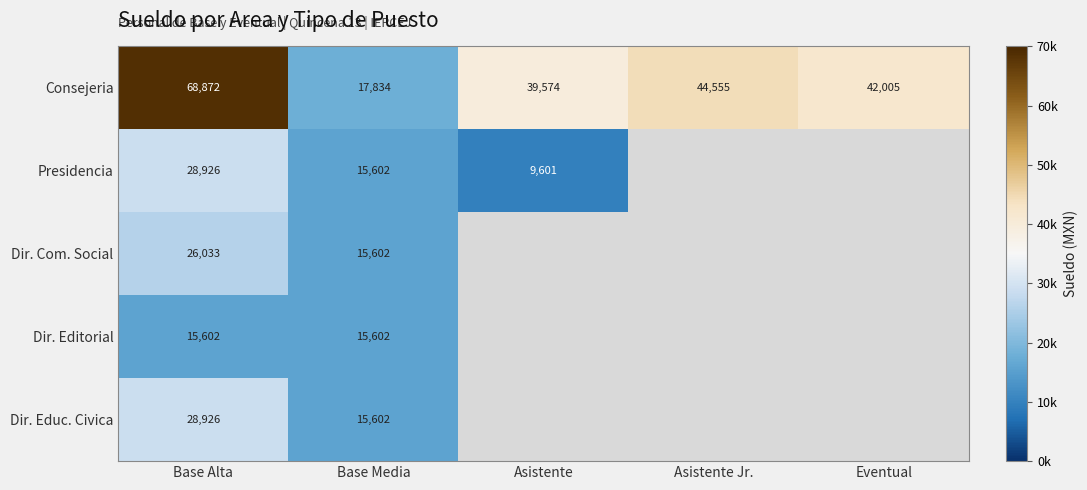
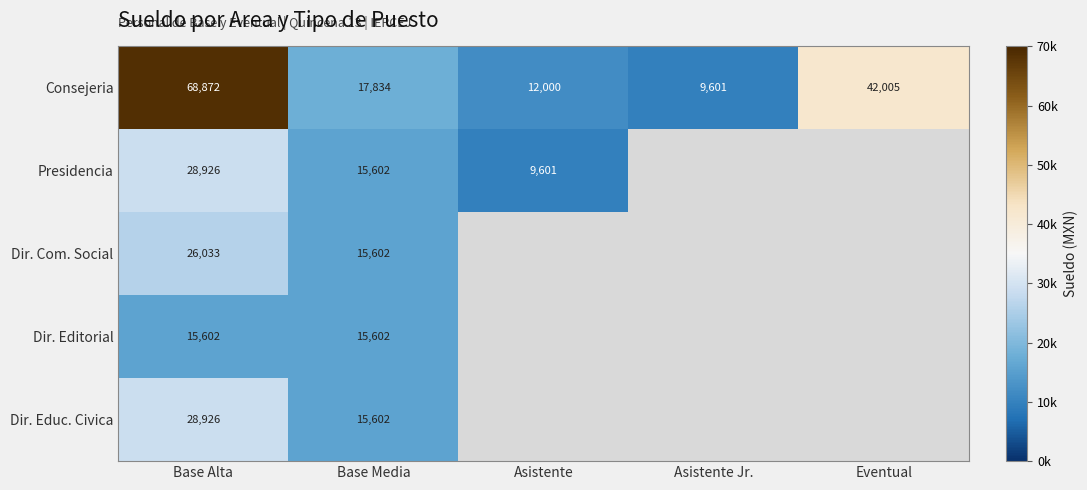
  {
    "Consejeria": {
      "Base Alta": "68,872",
      "Base Media": "17,834",
-     "Asistente": "39,574",
-     "Asistente Jr.": "44,555",
+     "Asistente": "12,000",
+     "Asistente Jr.": "9,601",
      "Eventual": "42,005"
    },
    "Presidencia": {
      "Base Alta": "28,926",
      "Base Media": "15,602",
      "Asistente": "9,601"
    },
    "Dir. Com. Social": {
      "Base Alta": "26,033",
      "Base Media": "15,602"
    },
    "Dir. Editorial": {
      "Base Alta": "15,602",
      "Base Media": "15,602"
    },
    "Dir. Educ. Civica": {
      "Base Alta": "28,926",
      "Base Media": "15,602"
    }
  }
